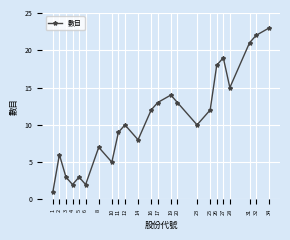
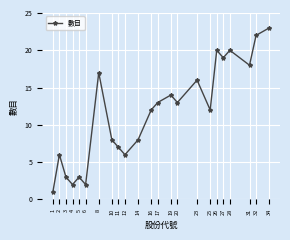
  {
    "1": 1,
    "2": 6,
    "3": 3,
    "4": 2,
    "5": 3,
    "6": 2,
-   "8": 7,
-   "10": 5,
-   "11": 9,
-   "12": 10,
+   "8": 17,
+   "10": 8,
+   "11": 7,
+   "12": 6,
    "14": 8,
    "16": 12,
    "17": 13,
    "19": 14,
    "20": 13,
-   "23": 10,
+   "23": 16,
    "25": 12,
-   "26": 18,
+   "26": 20,
    "27": 19,
-   "28": 15,
-   "31": 21,
+   "28": 20,
+   "31": 18,
    "32": 22,
    "34": 23
  }
